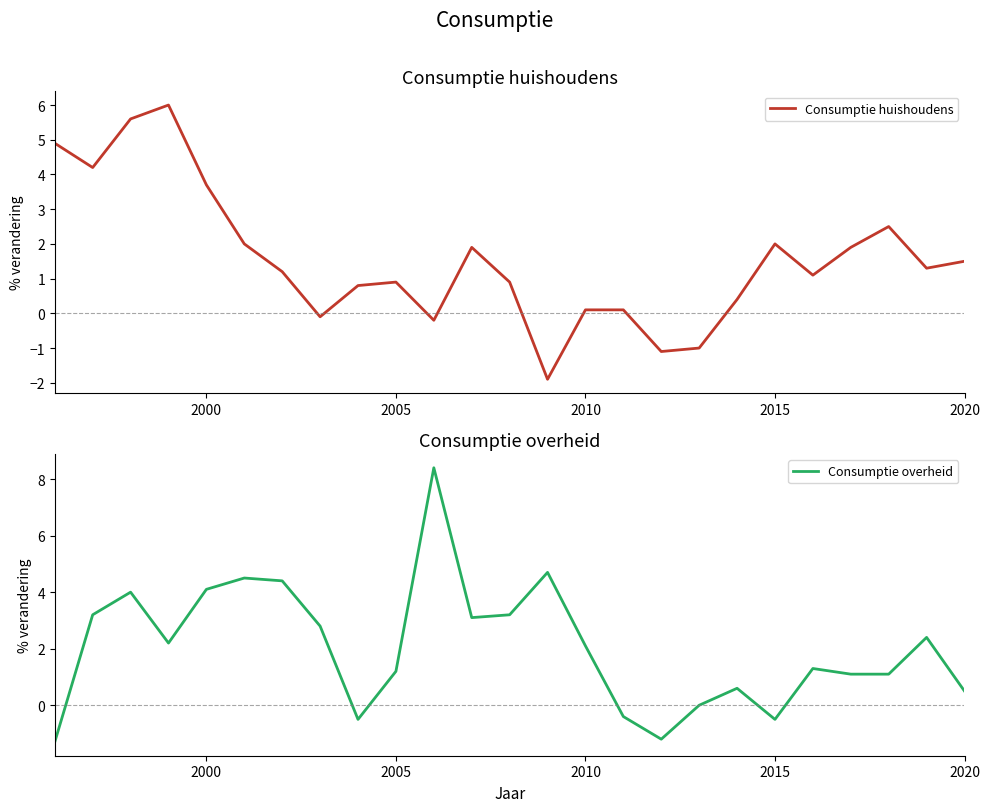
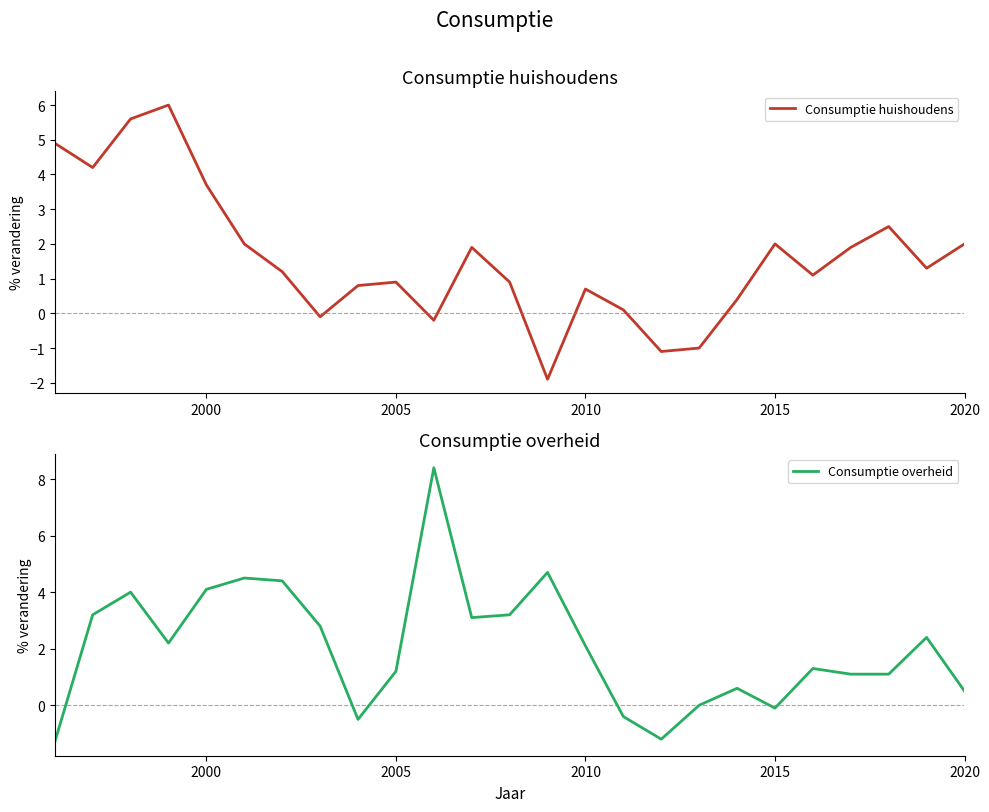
  {
    "Consumptie huishoudens": {
      "2000": 3.7,
      "2005": 0.9,
-     "2010": 0.1,
+     "2010": 0.7,
      "2015": 2.0,
-     "2020": 1.5
+     "2020": 2.0
    },
    "Consumptie overheid": {
      "2000": 4.1,
      "2005": 1.2,
      "2010": 2.1,
-     "2015": -0.5,
+     "2015": -0.1,
      "2020": 0.5
    }
  }
